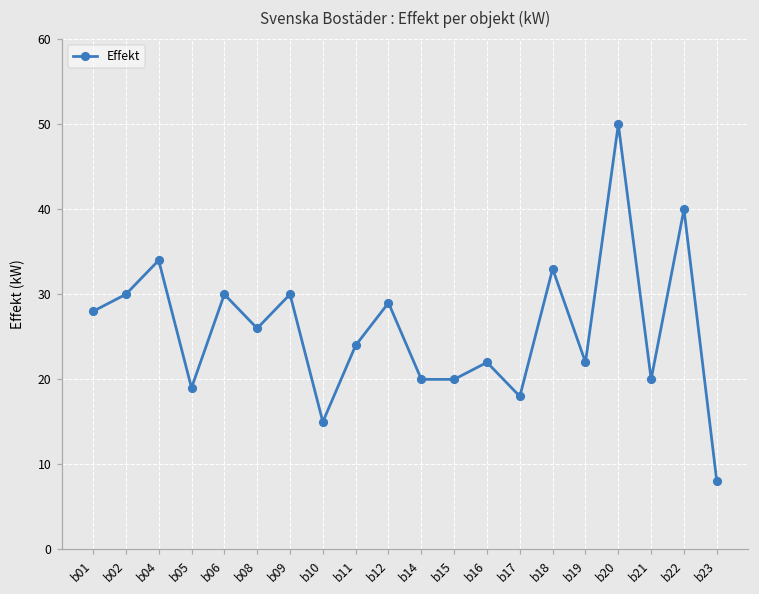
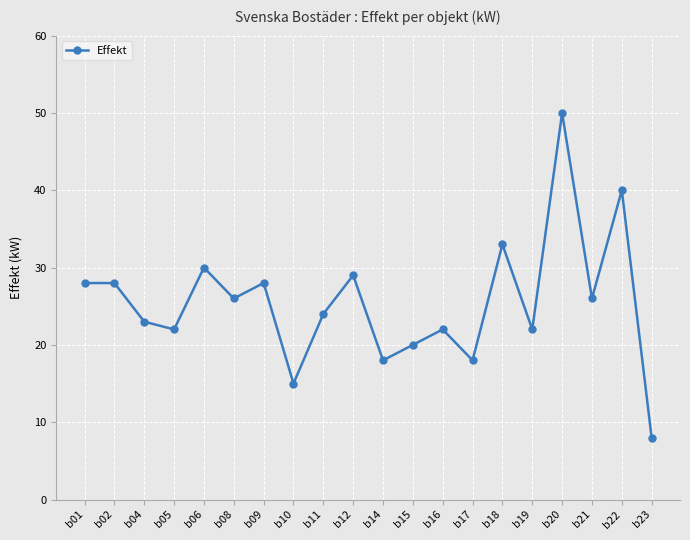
  {
    "b01": 28,
-   "b02": 30,
-   "b04": 34,
-   "b05": 19,
+   "b02": 28,
+   "b04": 23,
+   "b05": 22,
    "b06": 30,
    "b08": 26,
-   "b09": 30,
+   "b09": 28,
    "b10": 15,
    "b11": 24,
    "b12": 29,
-   "b14": 20,
+   "b14": 18,
    "b15": 20,
    "b16": 22,
    "b17": 18,
    "b18": 33,
    "b19": 22,
    "b20": 50,
-   "b21": 20,
+   "b21": 26,
    "b22": 40,
    "b23": 8
  }
